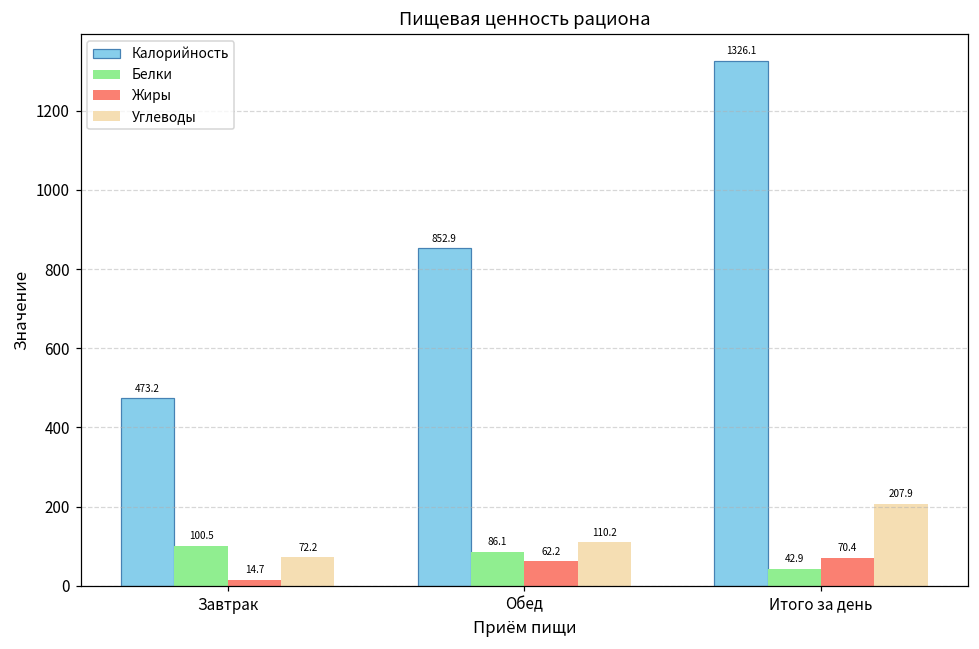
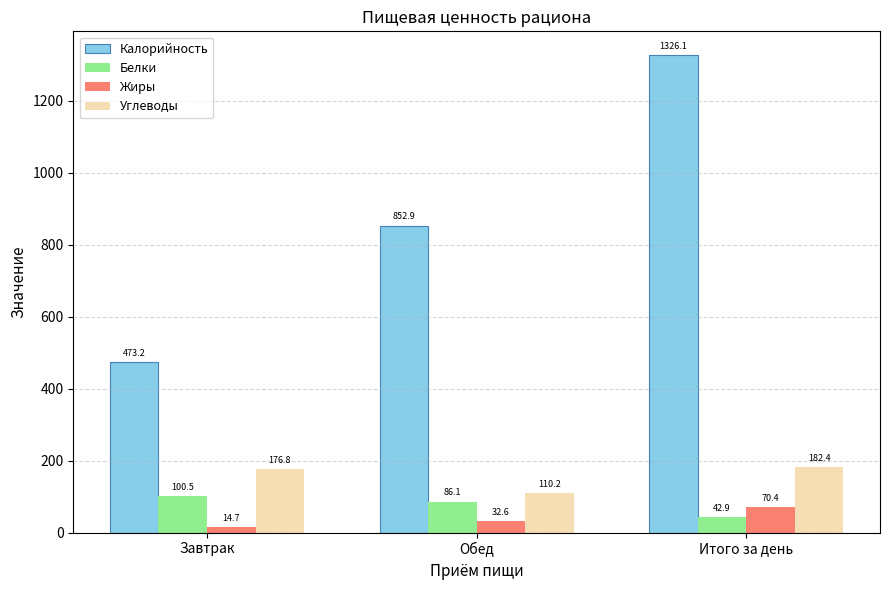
  {
    "Калорийность": {
      "Завтрак": 473.2,
      "Обед": 852.9,
      "Итого за день": 1326.1
    },
    "Белки": {
      "Завтрак": 100.5,
      "Обед": 86.1,
      "Итого за день": 42.9
    },
    "Жиры": {
      "Завтрак": 14.7,
-     "Обед": 62.2,
+     "Обед": 32.6,
      "Итого за день": 70.4
    },
    "Углеводы": {
-     "Завтрак": 72.2,
+     "Завтрак": 176.8,
      "Обед": 110.2,
-     "Итого за день": 207.9
+     "Итого за день": 182.4
    }
  }
